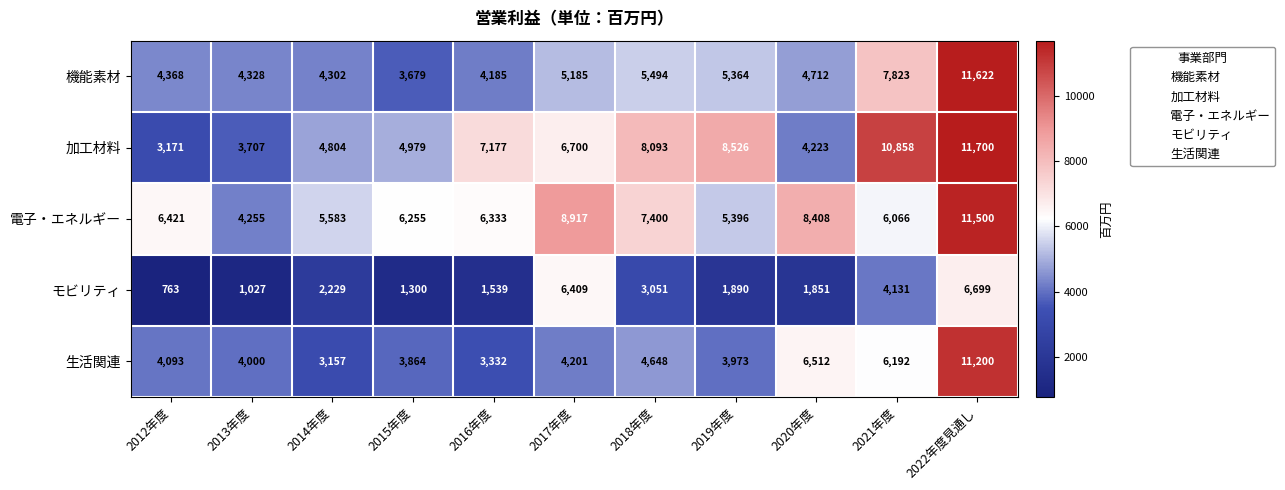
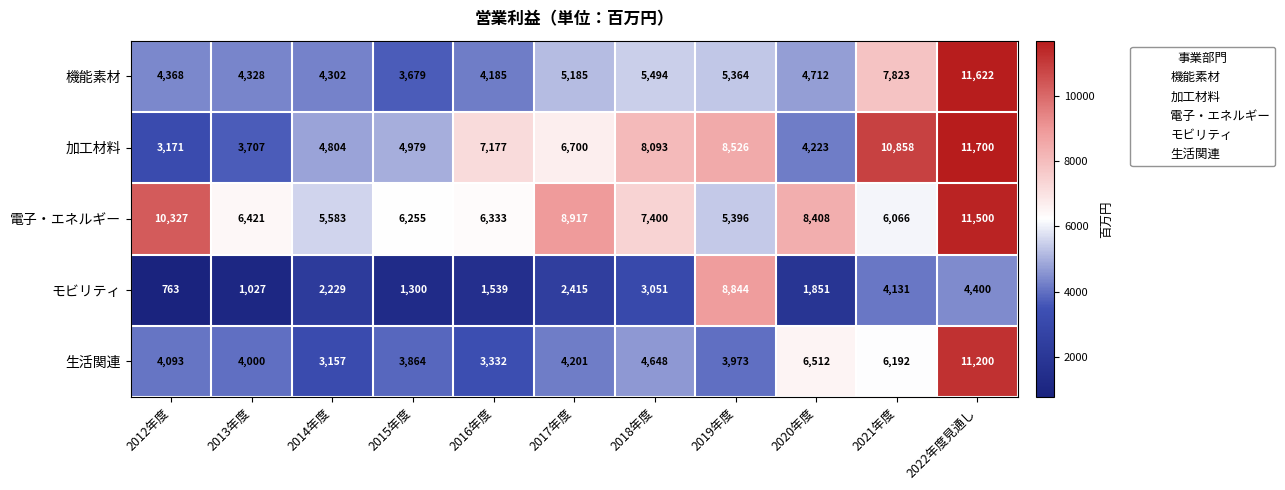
  {
    "機能素材": {
      "2012年度": "4,368",
      "2013年度": "4,328",
      "2014年度": "4,302",
      "2015年度": "3,679",
      "2016年度": "4,185",
      "2017年度": "5,185",
      "2018年度": "5,494",
      "2019年度": "5,364",
      "2020年度": "4,712",
      "2021年度": "7,823",
      "2022年度見通し": "11,622"
    },
    "加工材料": {
      "2012年度": "3,171",
      "2013年度": "3,707",
      "2014年度": "4,804",
      "2015年度": "4,979",
      "2016年度": "7,177",
      "2017年度": "6,700",
      "2018年度": "8,093",
      "2019年度": "8,526",
      "2020年度": "4,223",
      "2021年度": "10,858",
      "2022年度見通し": "11,700"
    },
    "電子・エネルギー": {
-     "2012年度": "6,421",
-     "2013年度": "4,255",
+     "2012年度": "10,327",
+     "2013年度": "6,421",
      "2014年度": "5,583",
      "2015年度": "6,255",
      "2016年度": "6,333",
      "2017年度": "8,917",
      "2018年度": "7,400",
      "2019年度": "5,396",
      "2020年度": "8,408",
      "2021年度": "6,066",
      "2022年度見通し": "11,500"
    },
    "モビリティ": {
      "2012年度": "763",
      "2013年度": "1,027",
      "2014年度": "2,229",
      "2015年度": "1,300",
      "2016年度": "1,539",
-     "2017年度": "6,409",
+     "2017年度": "2,415",
      "2018年度": "3,051",
-     "2019年度": "1,890",
+     "2019年度": "8,844",
      "2020年度": "1,851",
      "2021年度": "4,131",
-     "2022年度見通し": "6,699"
+     "2022年度見通し": "4,400"
    },
    "生活関連": {
      "2012年度": "4,093",
      "2013年度": "4,000",
      "2014年度": "3,157",
      "2015年度": "3,864",
      "2016年度": "3,332",
      "2017年度": "4,201",
      "2018年度": "4,648",
      "2019年度": "3,973",
      "2020年度": "6,512",
      "2021年度": "6,192",
      "2022年度見通し": "11,200"
    }
  }
